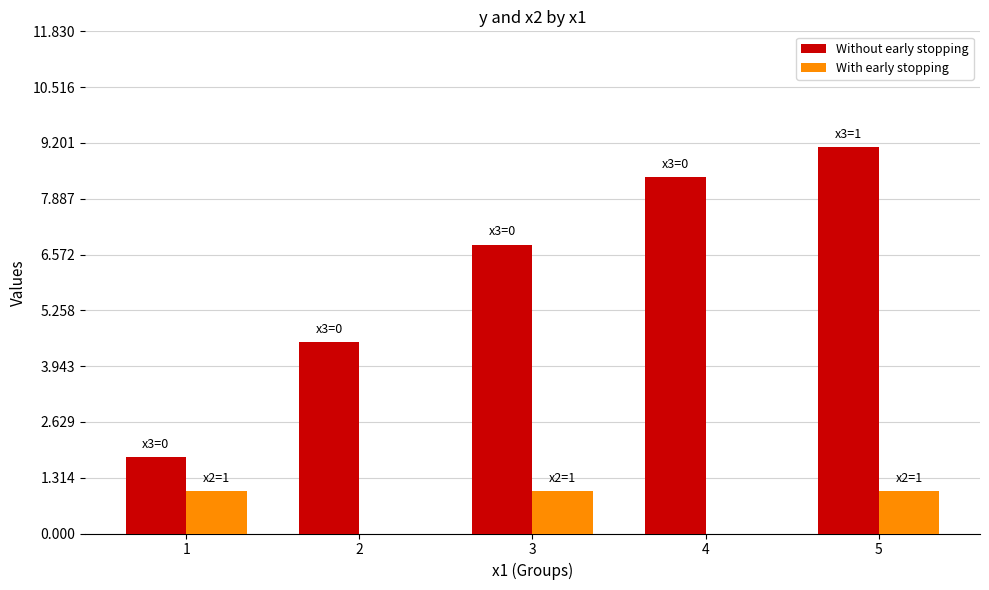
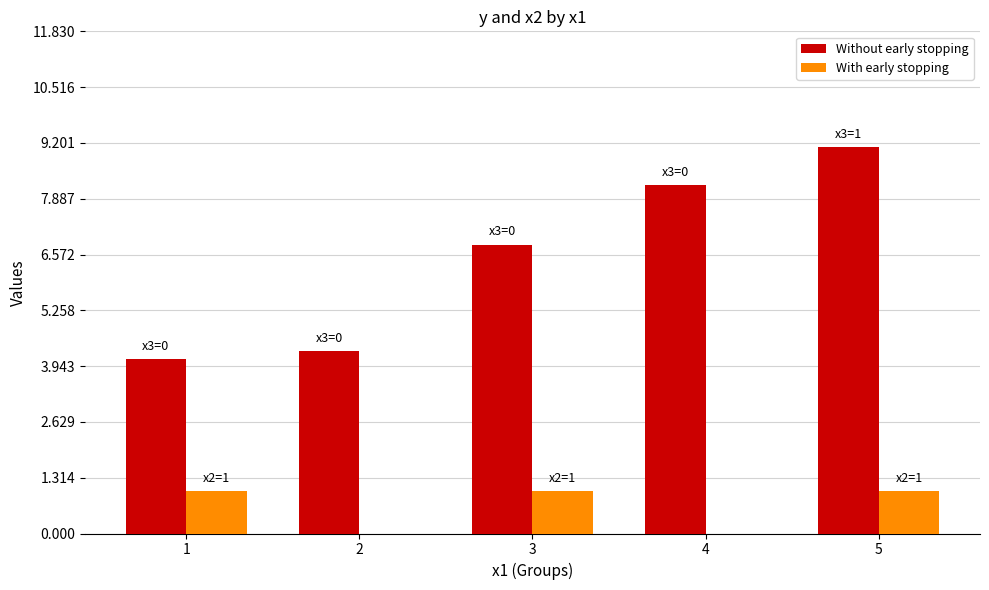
  {
    "Without early stopping": {
-     "1": 1.8,
-     "2": 4.5,
-     "4": 8.4
+     "1": 4.1,
+     "2": 4.3,
+     "4": 8.2
    },
    "With early stopping": {
      "1": 1,
      "3": 1,
      "5": 1
    }
  }
